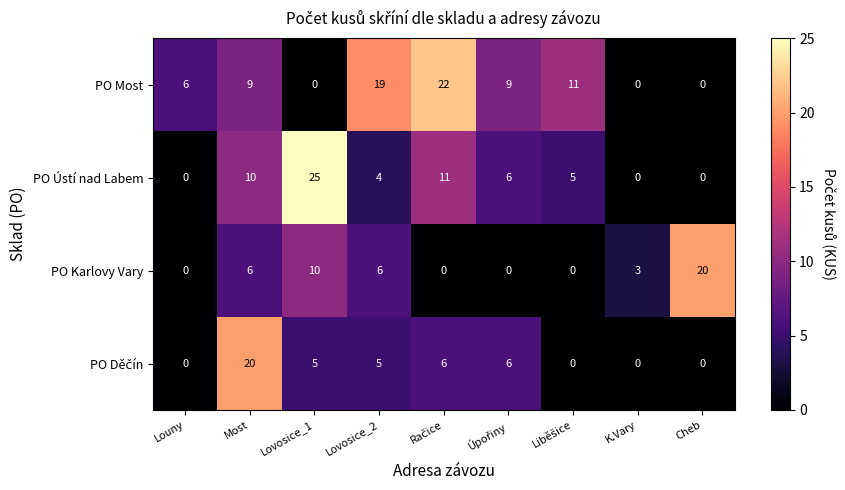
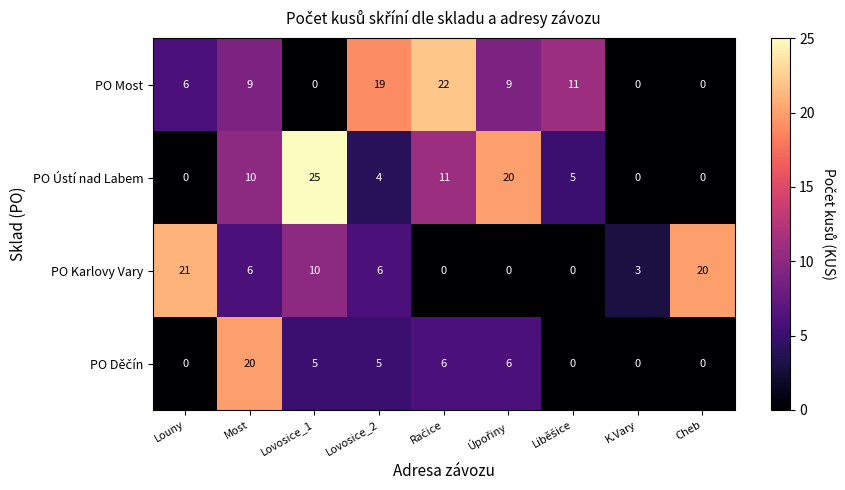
  {
    "PO Most": {
      "Louny": 6,
      "Most": 9,
      "Lovosice_1": 0,
      "Lovosice_2": 19,
      "Račice": 22,
      "Úpořiny": 9,
      "Liběšice": 11,
      "K.Vary": 0,
      "Cheb": 0
    },
    "PO Ústí nad Labem": {
      "Louny": 0,
      "Most": 10,
      "Lovosice_1": 25,
      "Lovosice_2": 4,
      "Račice": 11,
-     "Úpořiny": 6,
+     "Úpořiny": 20,
      "Liběšice": 5,
      "K.Vary": 0,
      "Cheb": 0
    },
    "PO Karlovy Vary": {
-     "Louny": 0,
+     "Louny": 21,
      "Most": 6,
      "Lovosice_1": 10,
      "Lovosice_2": 6,
      "Račice": 0,
      "Úpořiny": 0,
      "Liběšice": 0,
      "K.Vary": 3,
      "Cheb": 20
    },
    "PO Děčín": {
      "Louny": 0,
      "Most": 20,
      "Lovosice_1": 5,
      "Lovosice_2": 5,
      "Račice": 6,
      "Úpořiny": 6,
      "Liběšice": 0,
      "K.Vary": 0,
      "Cheb": 0
    }
  }
